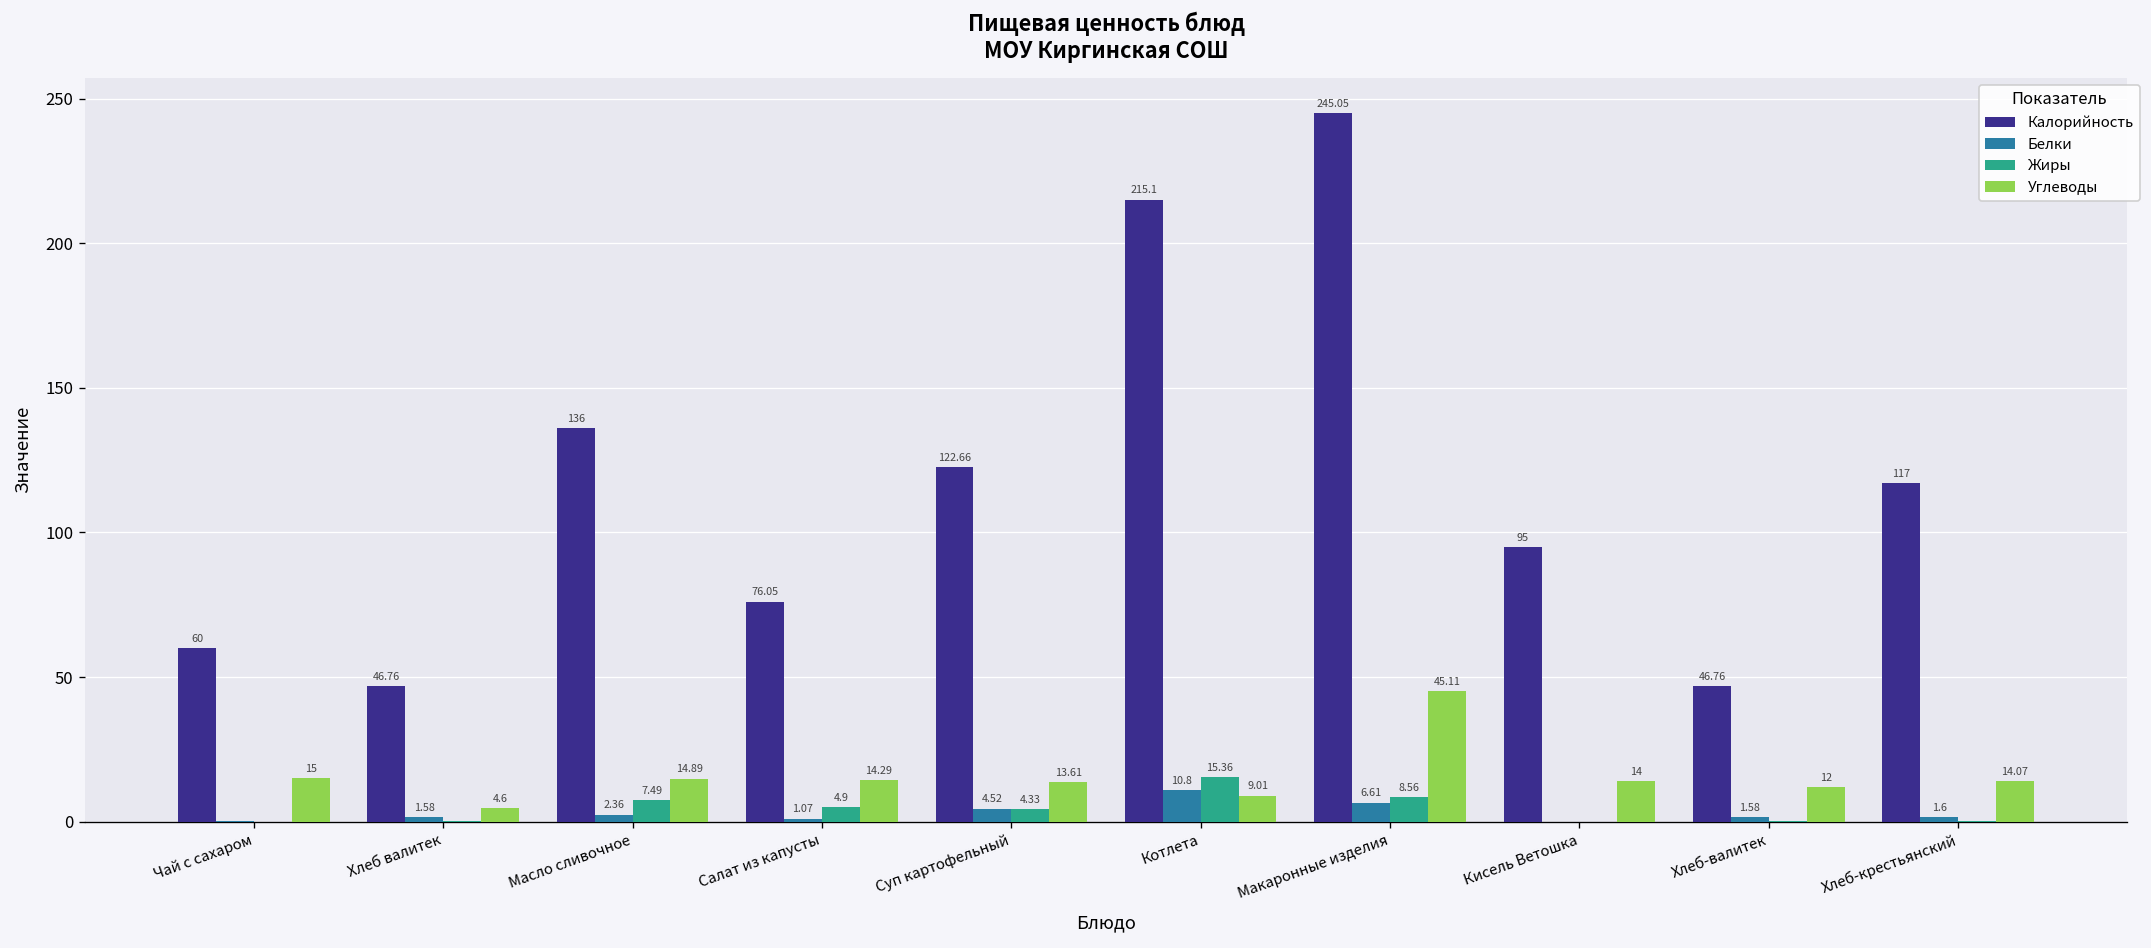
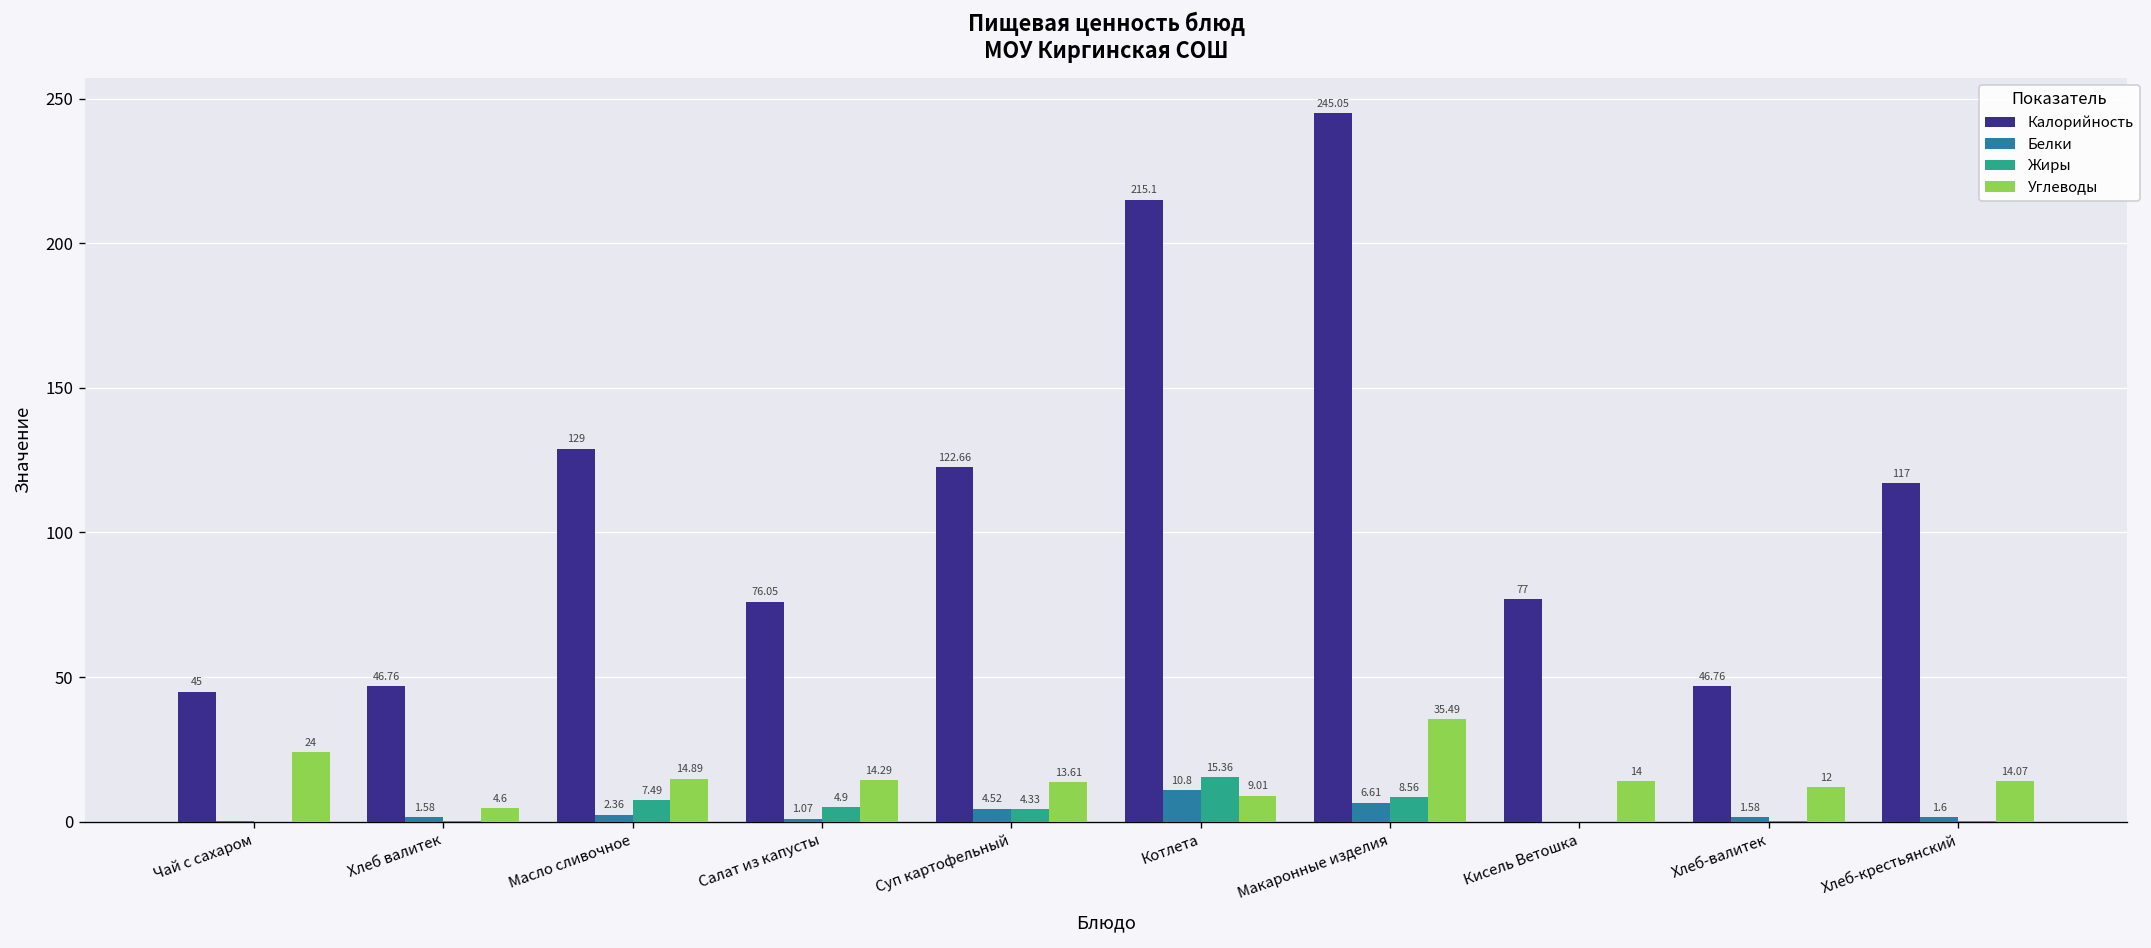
  {
    "Калорийность": {
-     "Чай с сахаром": 60,
+     "Чай с сахаром": 45,
      "Хлеб валитек": 46.76,
-     "Масло сливочное": 136,
+     "Масло сливочное": 129,
      "Салат из капусты": 76.05,
      "Суп картофельный": 122.66,
      "Котлета": 215.1,
      "Макаронные изделия": 245.05,
-     "Кисель Ветошка": 95,
+     "Кисель Ветошка": 77,
      "Хлеб-валитек": 46.76,
      "Хлеб-крестьянский": 117
    },
    "Углеводы": {
-     "Чай с сахаром": 15,
+     "Чай с сахаром": 24,
      "Хлеб валитек": 4.6,
      "Масло сливочное": 14.89,
      "Салат из капусты": 14.29,
      "Суп картофельный": 13.61,
      "Котлета": 9.01,
-     "Макаронные изделия": 45.11,
+     "Макаронные изделия": 35.49,
      "Кисель Ветошка": 14,
      "Хлеб-валитек": 12,
      "Хлеб-крестьянский": 14.07
    }
  }
